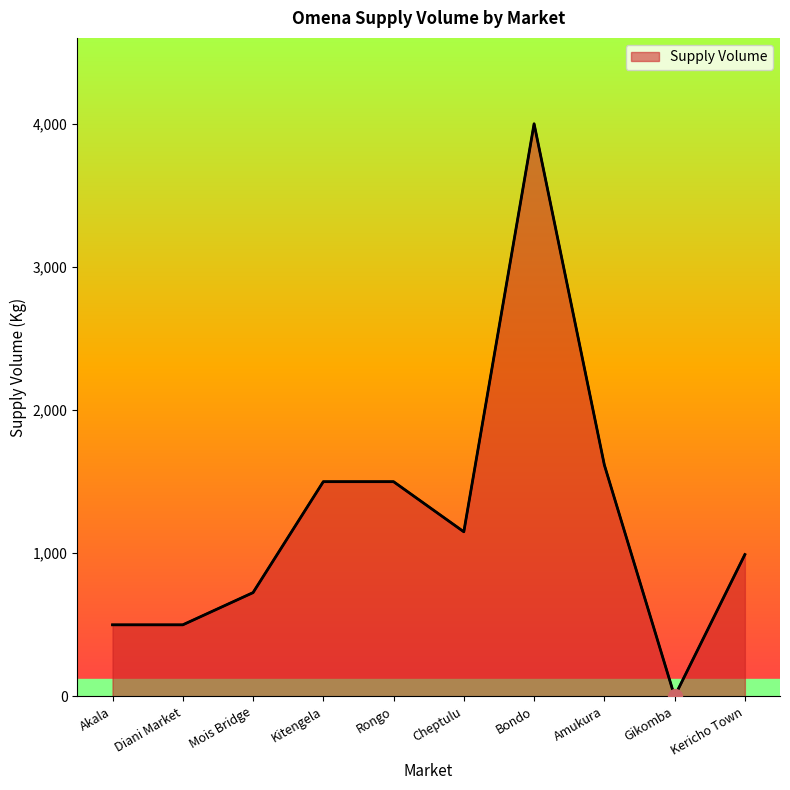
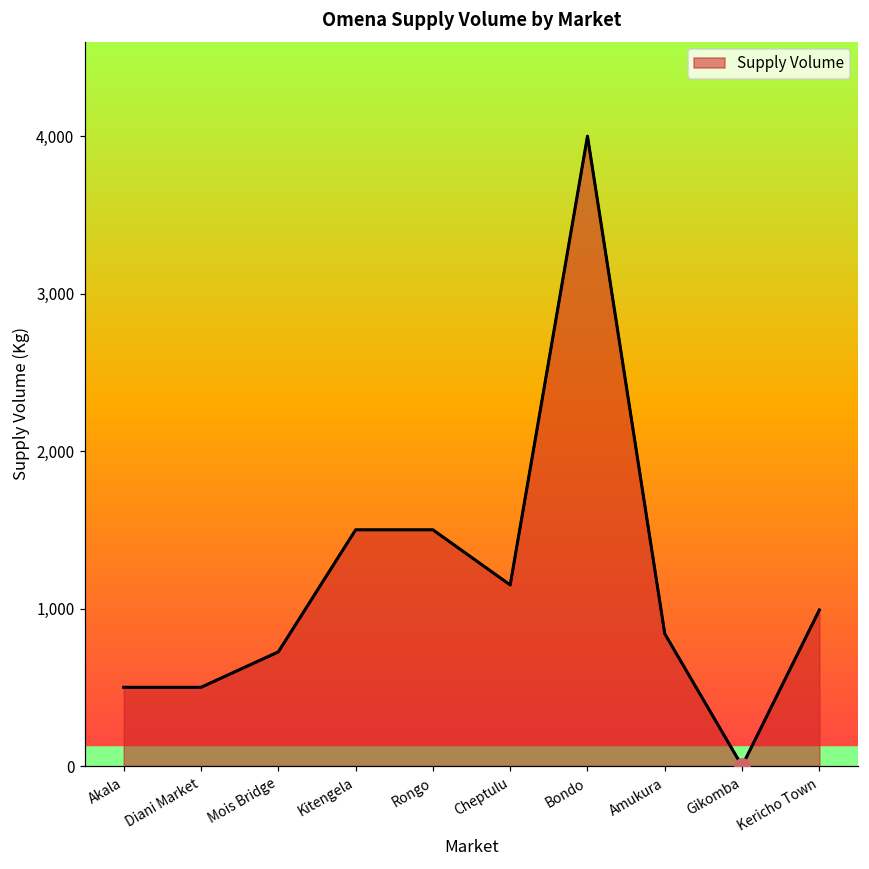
  {
    "Supply Volume": {
      "Akala": "500",
      "Diani Market": "500",
      "Mois Bridge": "730",
      "Kitengela": "1,500",
      "Rongo": "1,500",
      "Cheptulu": "1,150",
      "Bondo": "4,000",
-     "Amukura": "1,620",
+     "Amukura": "840",
      "Kericho Town": "990"
    }
  }
